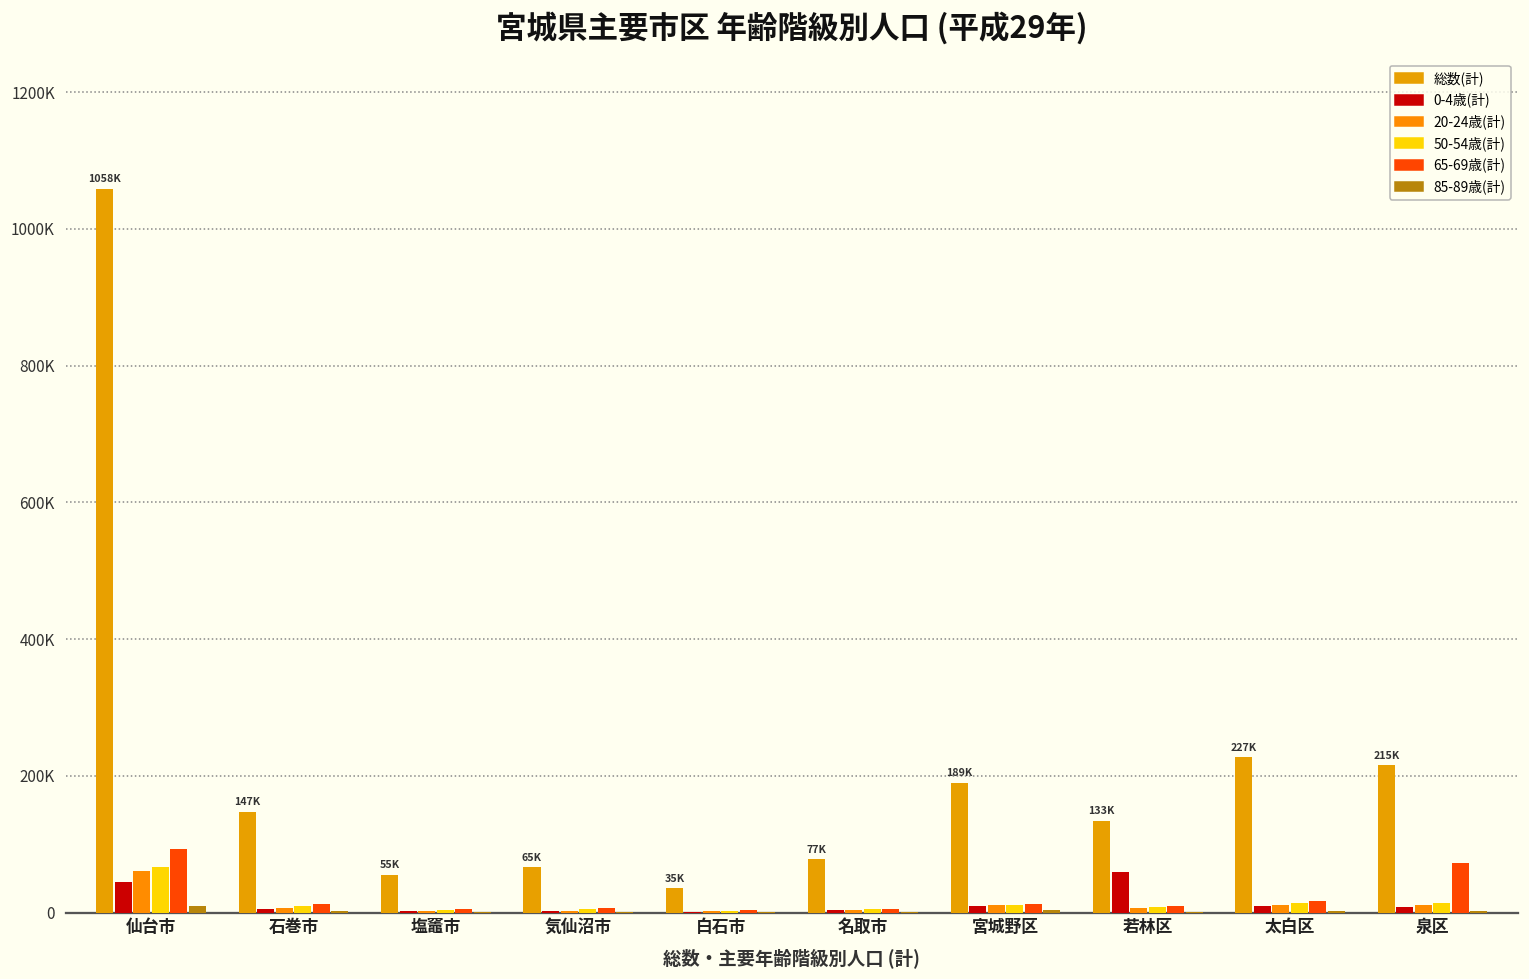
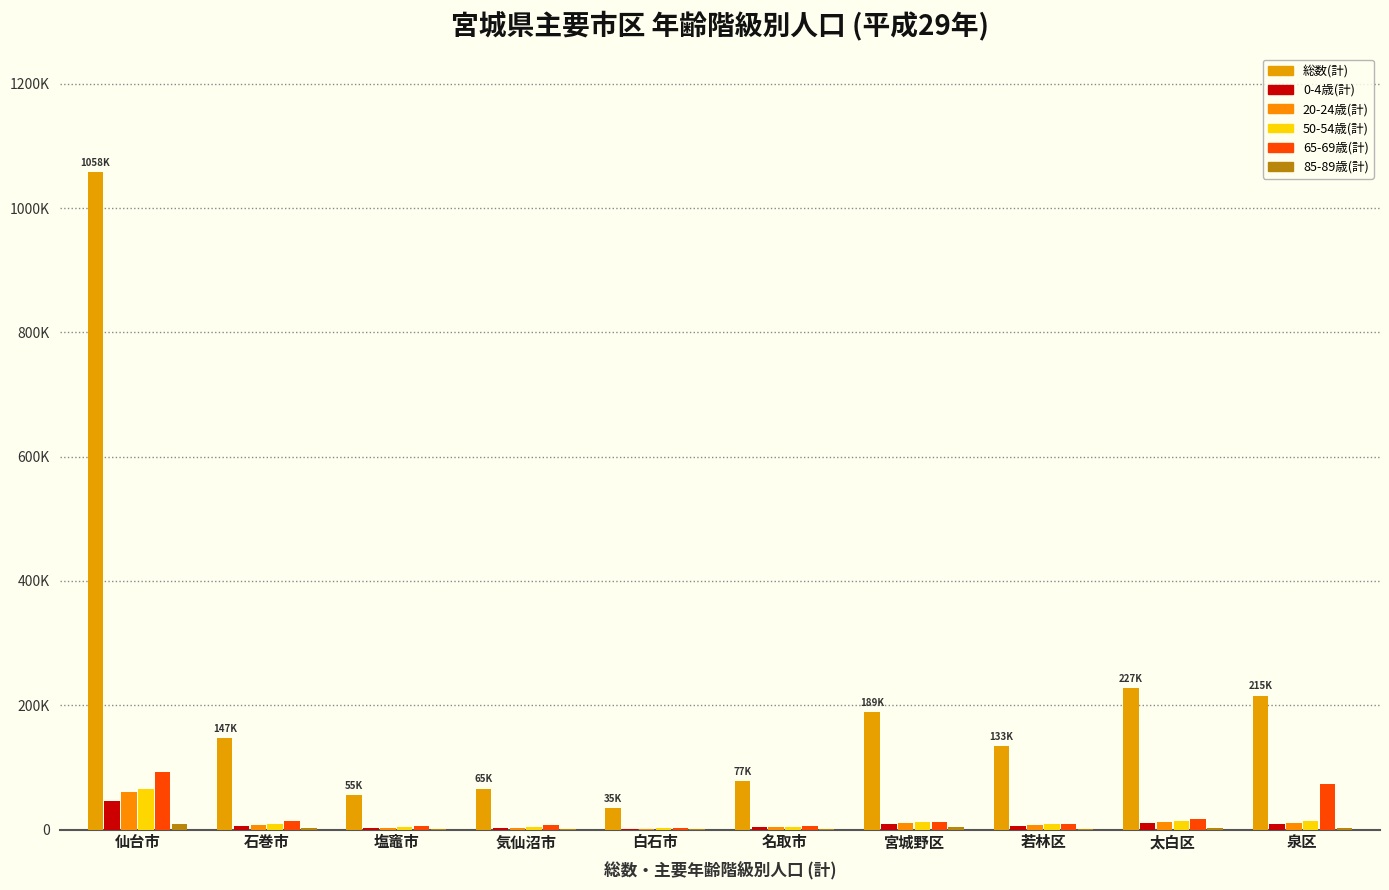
  {
    "0-4歳(計)": {
      "仙台市": 50000,
      "石巻市": 10000,
      "宮城野区": 10000,
-     "若林区": 60000,
+     "若林区": 10000,
      "太白区": 10000,
      "泉区": 10000
    },
    "65-69歳(計)": {
      "仙台市": 90000,
      "石巻市": 10000,
      "塩竈市": 10000,
      "気仙沼市": 10000,
      "名取市": 10000,
      "宮城野区": 10000,
      "若林区": 10000,
      "太白区": 20000,
      "泉区": 70000
    }
  }
